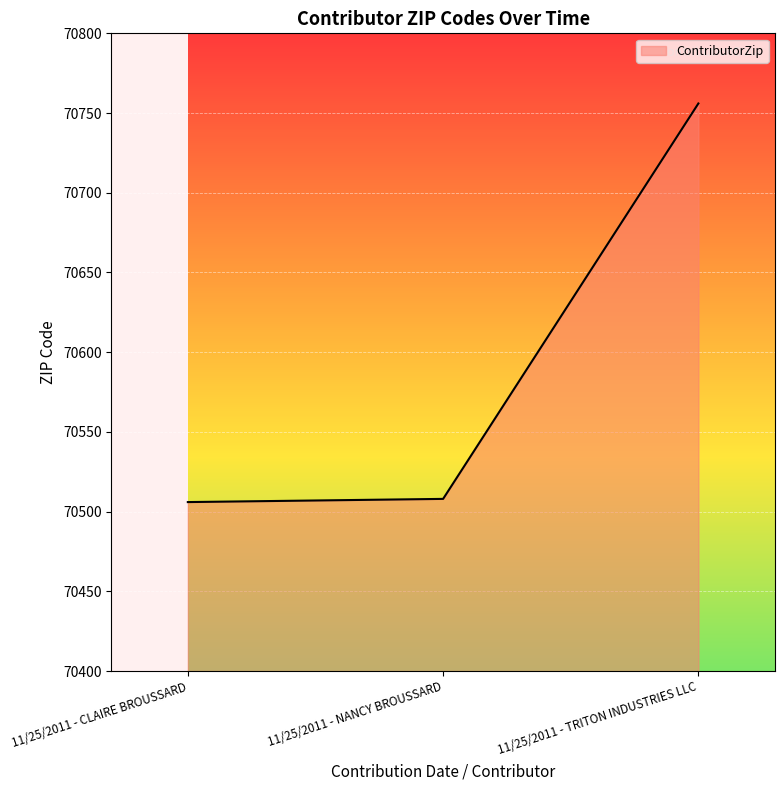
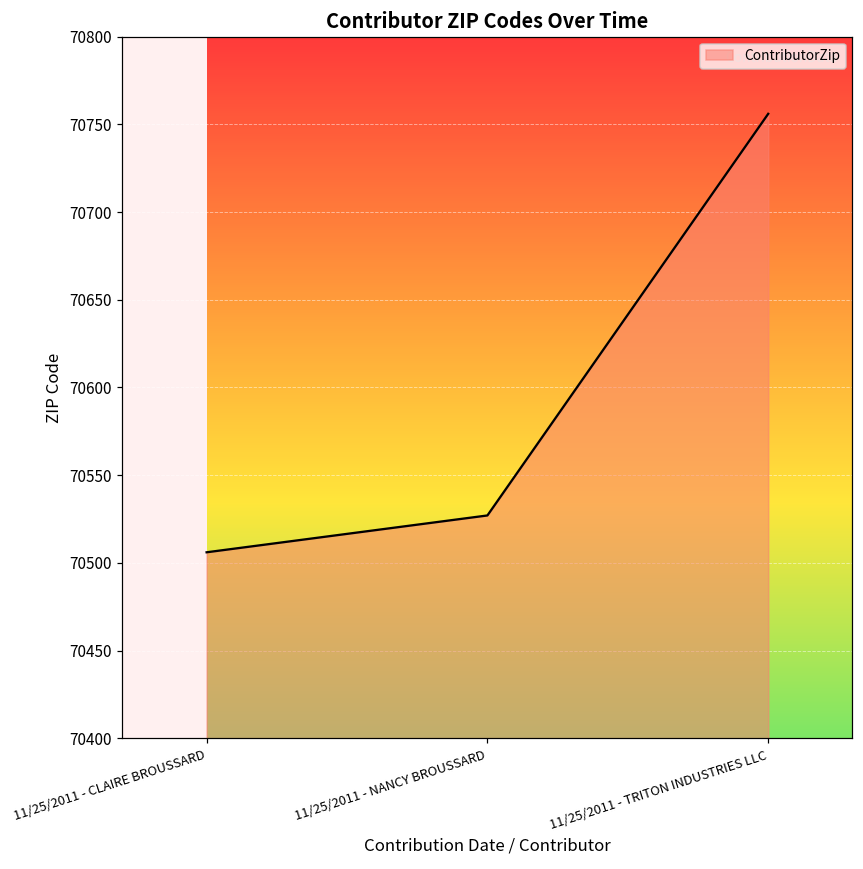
  {
    "11/25/2011 - CLAIRE BROUSSARD": 70506,
-   "11/25/2011 - NANCY BROUSSARD": 70508,
+   "11/25/2011 - NANCY BROUSSARD": 70527,
    "11/25/2011 - TRITON INDUSTRIES LLC": 70756
  }
